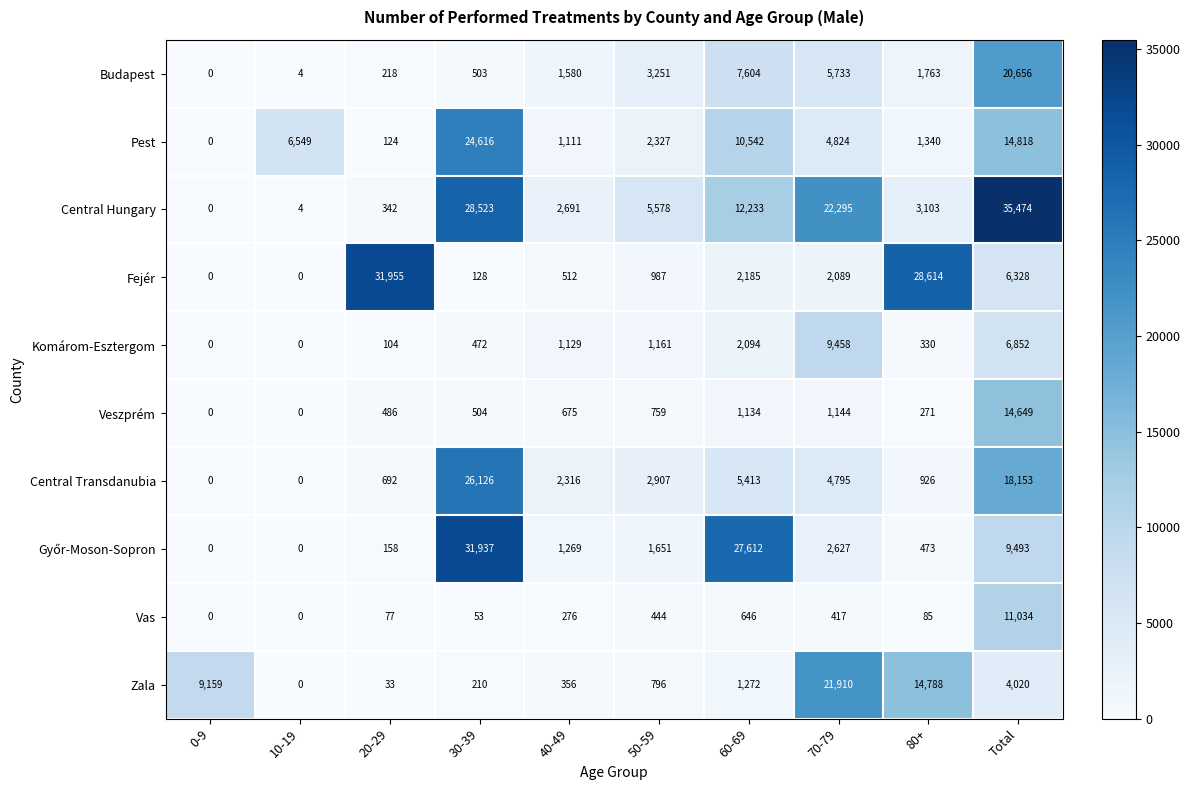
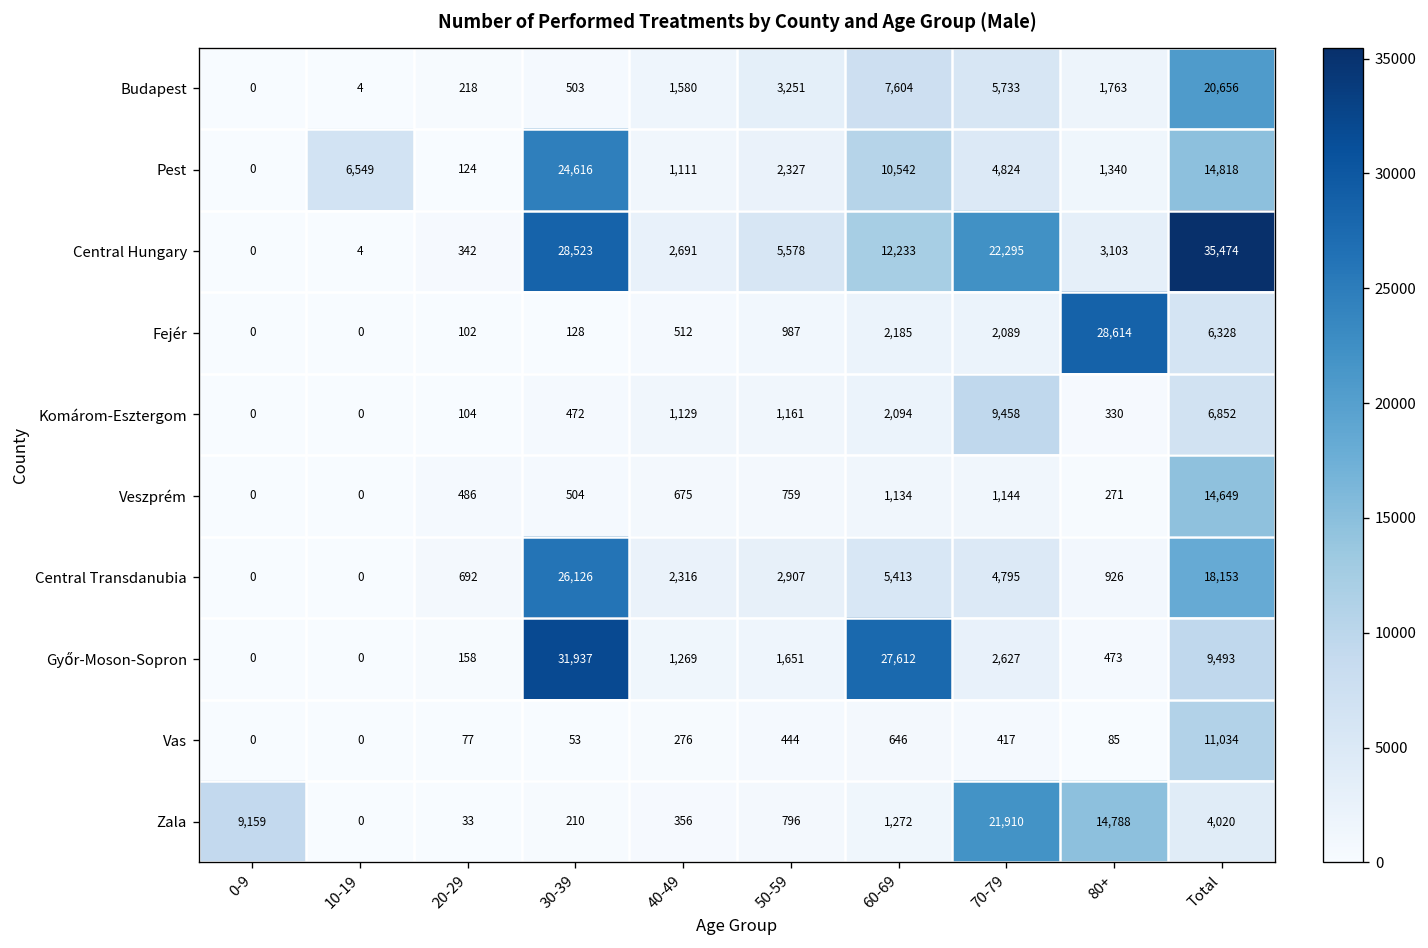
  {
    "Budapest": {
      "0-9": "0",
      "10-19": "4",
      "20-29": "218",
      "30-39": "503",
      "40-49": "1,580",
      "50-59": "3,251",
      "60-69": "7,604",
      "70-79": "5,733",
      "80+": "1,763",
      "Total": "20,656"
    },
    "Pest": {
      "0-9": "0",
      "10-19": "6,549",
      "20-29": "124",
      "30-39": "24,616",
      "40-49": "1,111",
      "50-59": "2,327",
      "60-69": "10,542",
      "70-79": "4,824",
      "80+": "1,340",
      "Total": "14,818"
    },
    "Central Hungary": {
      "0-9": "0",
      "10-19": "4",
      "20-29": "342",
      "30-39": "28,523",
      "40-49": "2,691",
      "50-59": "5,578",
      "60-69": "12,233",
      "70-79": "22,295",
      "80+": "3,103",
      "Total": "35,474"
    },
    "Fejér": {
      "0-9": "0",
      "10-19": "0",
-     "20-29": "31,955",
+     "20-29": "102",
      "30-39": "128",
      "40-49": "512",
      "50-59": "987",
      "60-69": "2,185",
      "70-79": "2,089",
      "80+": "28,614",
      "Total": "6,328"
    },
    "Komárom-Esztergom": {
      "0-9": "0",
      "10-19": "0",
      "20-29": "104",
      "30-39": "472",
      "40-49": "1,129",
      "50-59": "1,161",
      "60-69": "2,094",
      "70-79": "9,458",
      "80+": "330",
      "Total": "6,852"
    },
    "Veszprém": {
      "0-9": "0",
      "10-19": "0",
      "20-29": "486",
      "30-39": "504",
      "40-49": "675",
      "50-59": "759",
      "60-69": "1,134",
      "70-79": "1,144",
      "80+": "271",
      "Total": "14,649"
    },
    "Central Transdanubia": {
      "0-9": "0",
      "10-19": "0",
      "20-29": "692",
      "30-39": "26,126",
      "40-49": "2,316",
      "50-59": "2,907",
      "60-69": "5,413",
      "70-79": "4,795",
      "80+": "926",
      "Total": "18,153"
    },
    "Győr-Moson-Sopron": {
      "0-9": "0",
      "10-19": "0",
      "20-29": "158",
      "30-39": "31,937",
      "40-49": "1,269",
      "50-59": "1,651",
      "60-69": "27,612",
      "70-79": "2,627",
      "80+": "473",
      "Total": "9,493"
    },
    "Vas": {
      "0-9": "0",
      "10-19": "0",
      "20-29": "77",
      "30-39": "53",
      "40-49": "276",
      "50-59": "444",
      "60-69": "646",
      "70-79": "417",
      "80+": "85",
      "Total": "11,034"
    },
    "Zala": {
      "0-9": "9,159",
      "10-19": "0",
      "20-29": "33",
      "30-39": "210",
      "40-49": "356",
      "50-59": "796",
      "60-69": "1,272",
      "70-79": "21,910",
      "80+": "14,788",
      "Total": "4,020"
    }
  }
